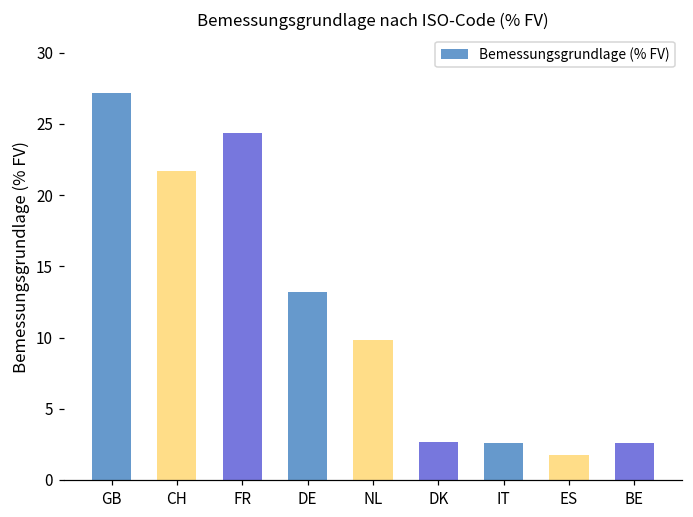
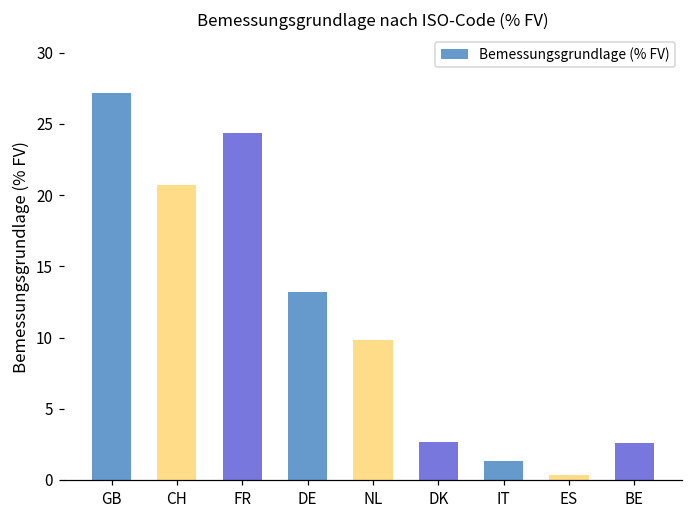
  {
    "GB": 27.2,
-   "CH": 21.7,
+   "CH": 20.7,
    "FR": 24.4,
    "DE": 13.2,
    "NL": 9.8,
    "DK": 2.6,
-   "IT": 2.6,
-   "ES": 1.7,
+   "IT": 1.3,
+   "ES": 0.3,
    "BE": 2.6
  }
